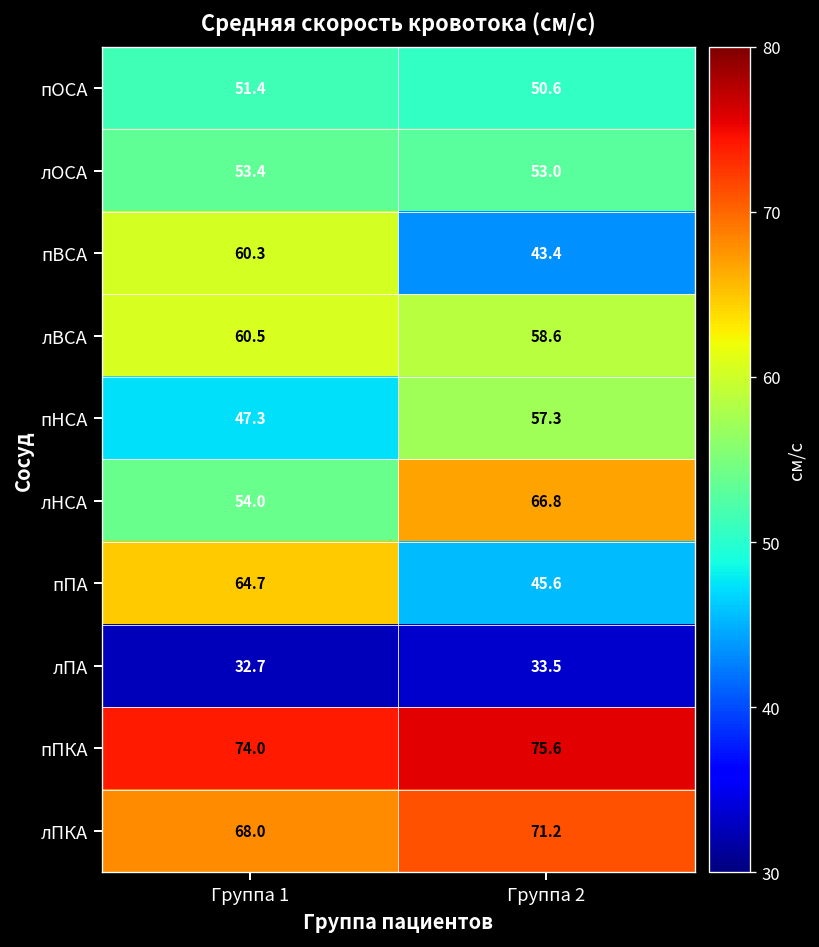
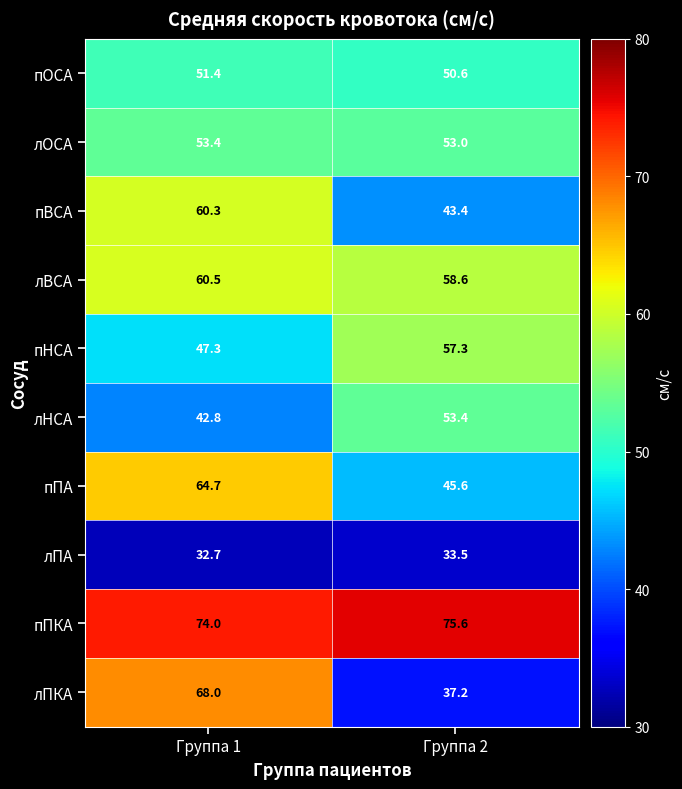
  {
    "пОСА": {
      "Группа 1": 51.4,
      "Группа 2": 50.6
    },
    "лОСА": {
      "Группа 1": 53.4,
      "Группа 2": 53.0
    },
    "пВСА": {
      "Группа 1": 60.3,
      "Группа 2": 43.4
    },
    "лВСА": {
      "Группа 1": 60.5,
      "Группа 2": 58.6
    },
    "пНСА": {
      "Группа 1": 47.3,
      "Группа 2": 57.3
    },
    "лНСА": {
-     "Группа 1": 54.0,
-     "Группа 2": 66.8
+     "Группа 1": 42.8,
+     "Группа 2": 53.4
    },
    "пПА": {
      "Группа 1": 64.7,
      "Группа 2": 45.6
    },
    "лПА": {
      "Группа 1": 32.7,
      "Группа 2": 33.5
    },
    "пПКА": {
      "Группа 1": 74.0,
      "Группа 2": 75.6
    },
    "лПКА": {
      "Группа 1": 68.0,
-     "Группа 2": 71.2
+     "Группа 2": 37.2
    }
  }
